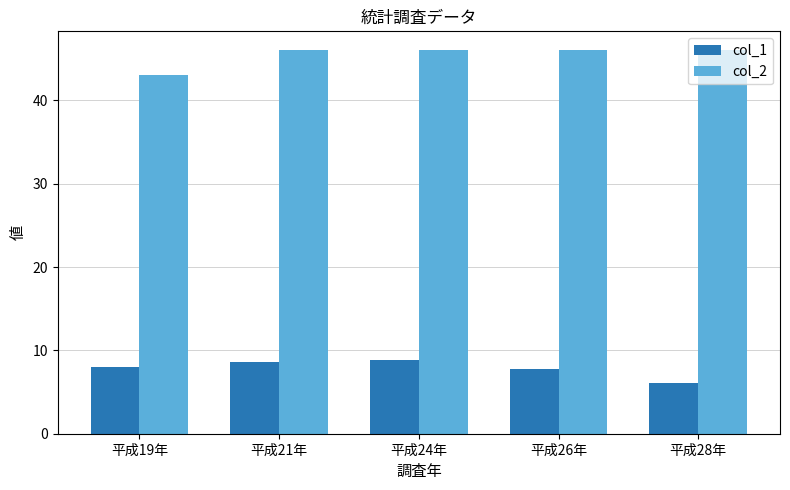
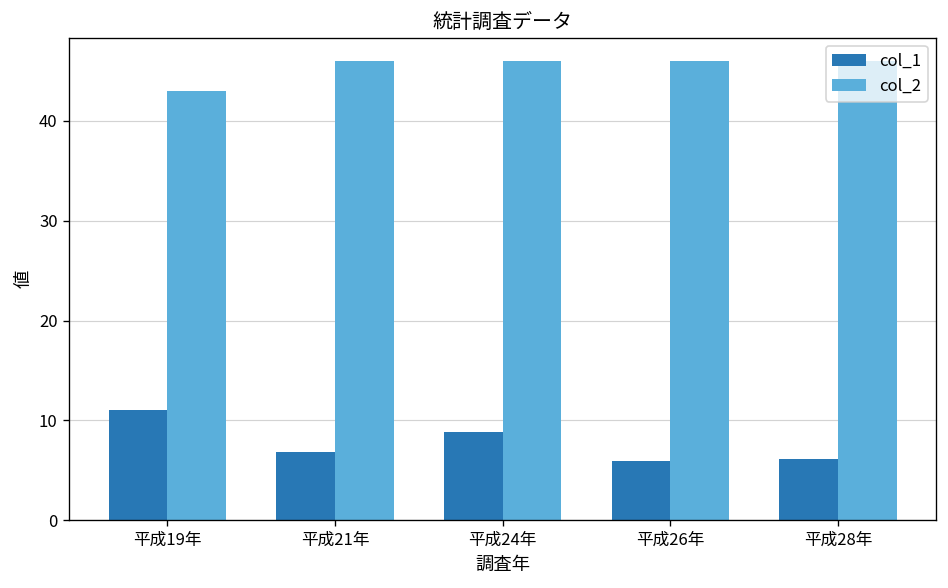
  {
    "col_1": {
-     "平成19年": 8,
-     "平成21年": 9,
+     "平成19年": 11,
+     "平成21年": 7,
      "平成24年": 9,
-     "平成26年": 8,
+     "平成26年": 6,
      "平成28年": 6
    },
    "col_2": {
      "平成19年": 43,
      "平成21年": 46,
      "平成24年": 46,
      "平成26年": 46
    }
  }
